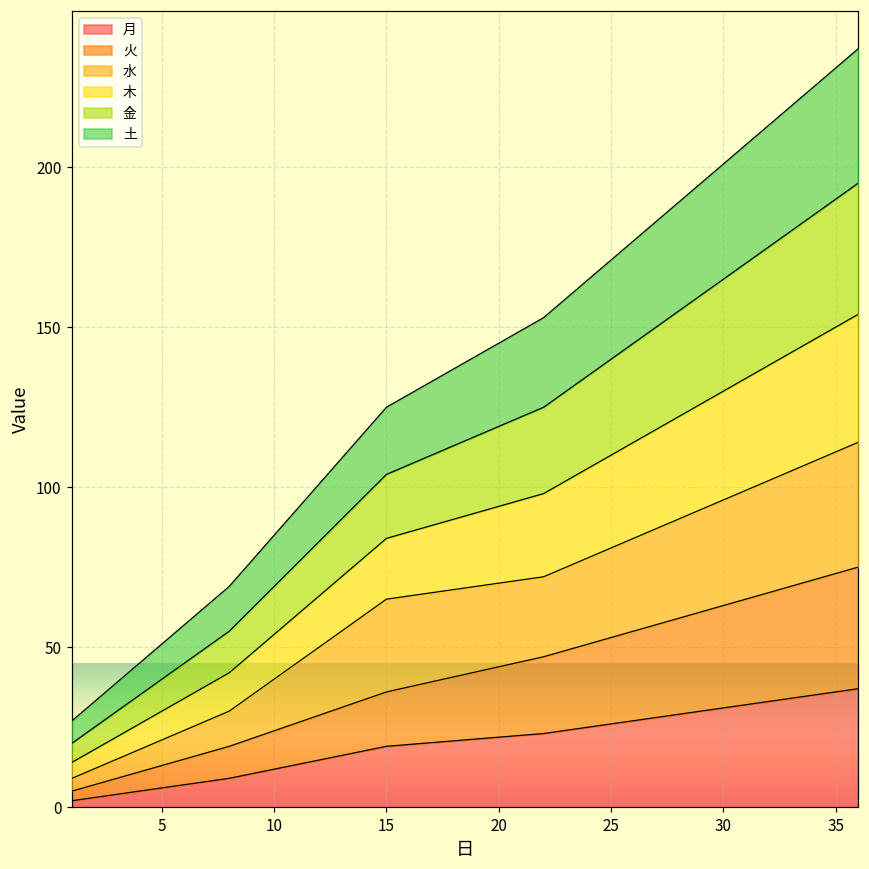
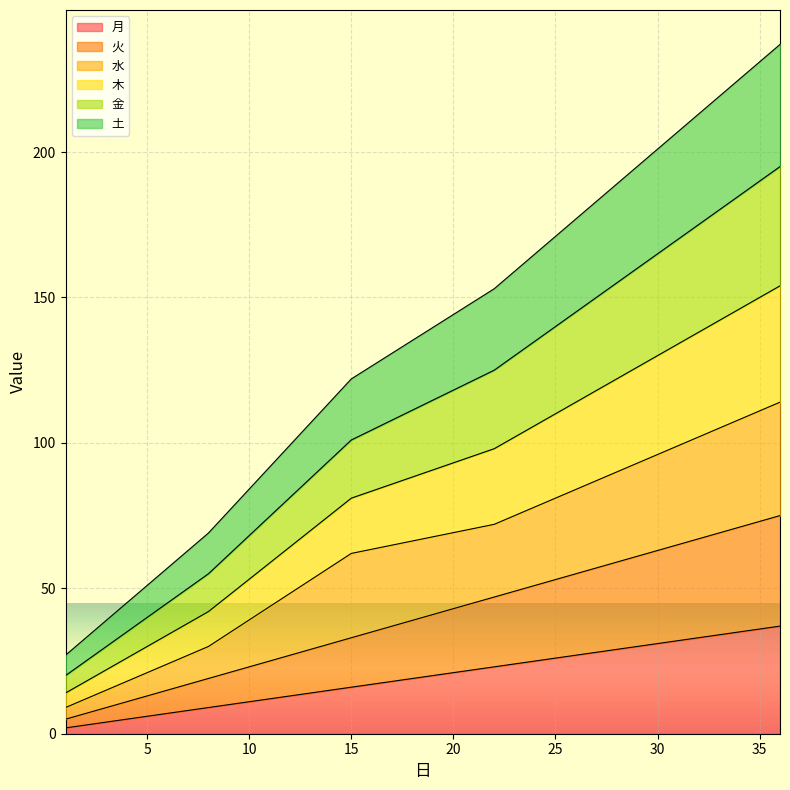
  {
    "月": {
-     "15": 19
+     "15": 16
    },
    "金": {
      "15": 20
    },
    "土": {
      "15": 21
    }
  }
